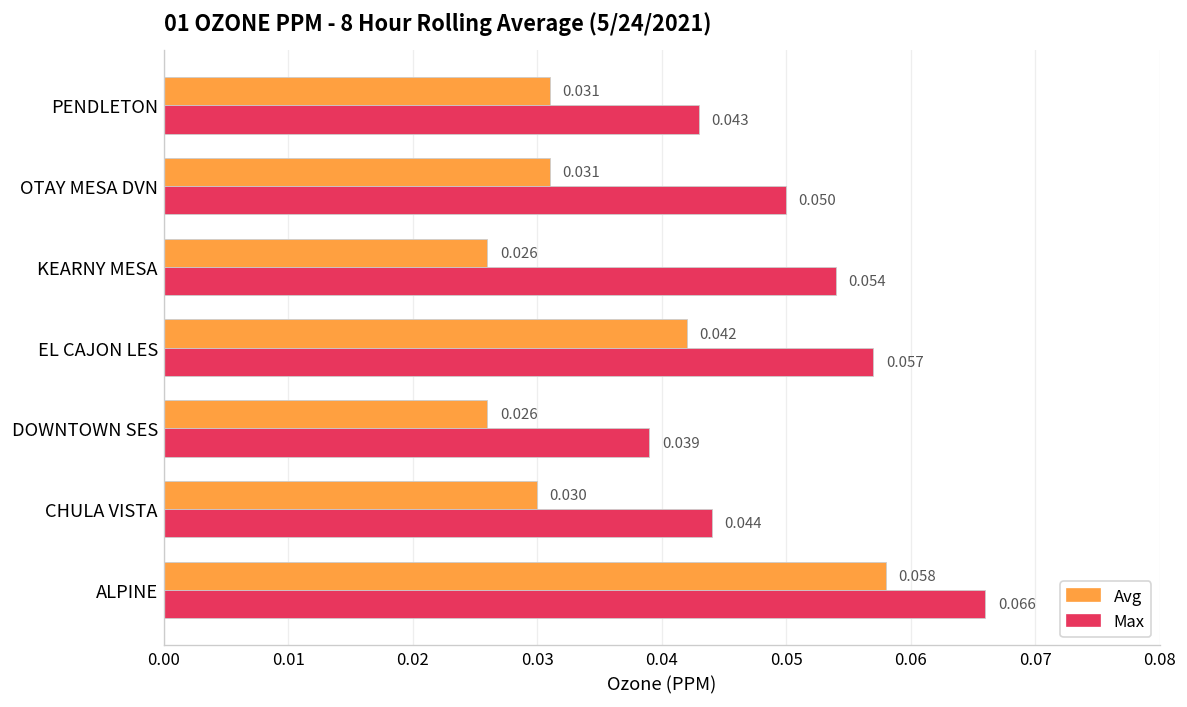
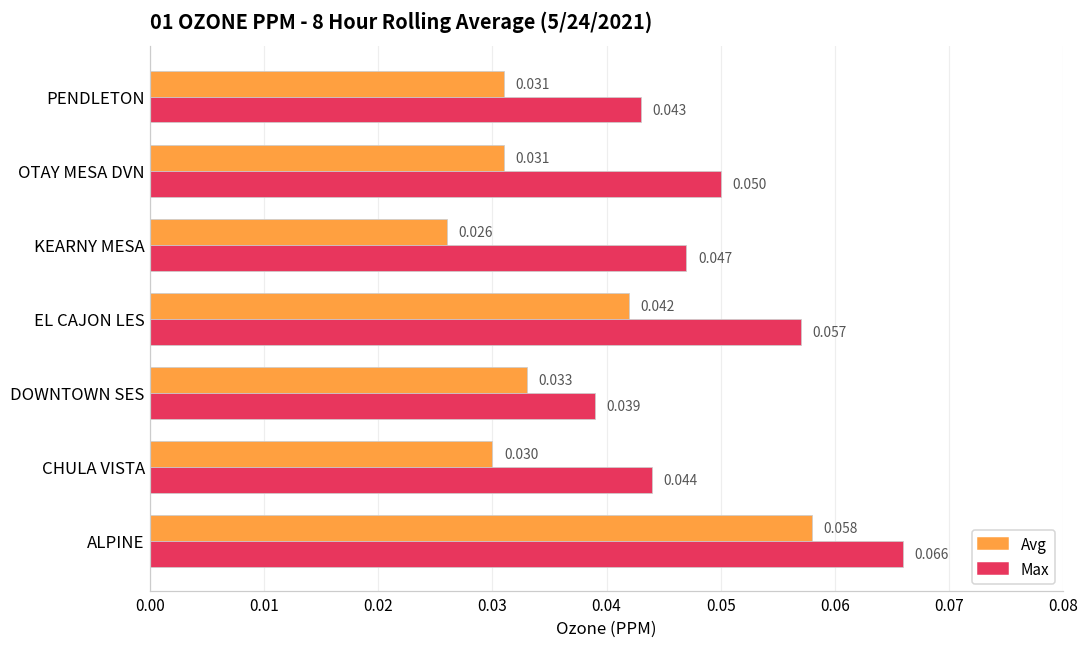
  {
    "Avg": {
      "PENDLETON": 0.031,
      "OTAY MESA DVN": 0.031,
      "KEARNY MESA": 0.026,
      "EL CAJON LES": 0.042,
-     "DOWNTOWN SES": 0.026,
+     "DOWNTOWN SES": 0.033,
      "CHULA VISTA": 0.030,
      "ALPINE": 0.058
    },
    "Max": {
      "PENDLETON": 0.043,
      "OTAY MESA DVN": 0.050,
-     "KEARNY MESA": 0.054,
+     "KEARNY MESA": 0.047,
      "EL CAJON LES": 0.057,
      "DOWNTOWN SES": 0.039,
      "CHULA VISTA": 0.044,
      "ALPINE": 0.066
    }
  }
